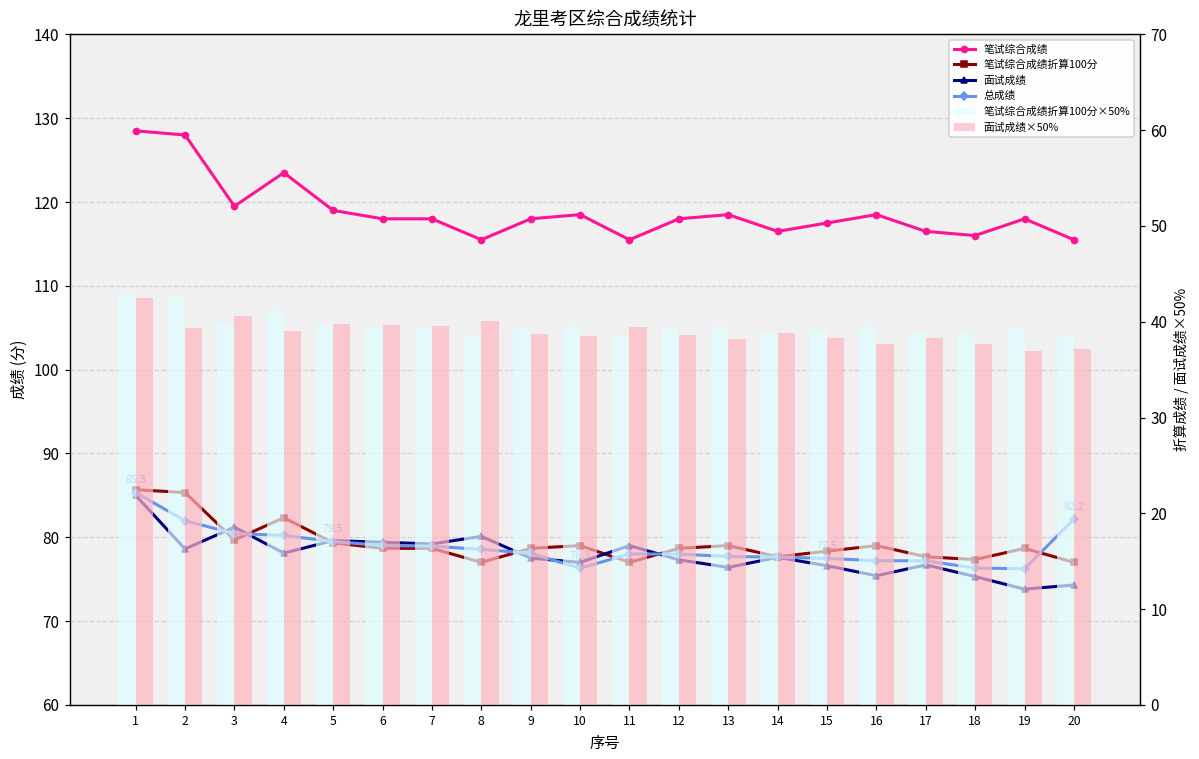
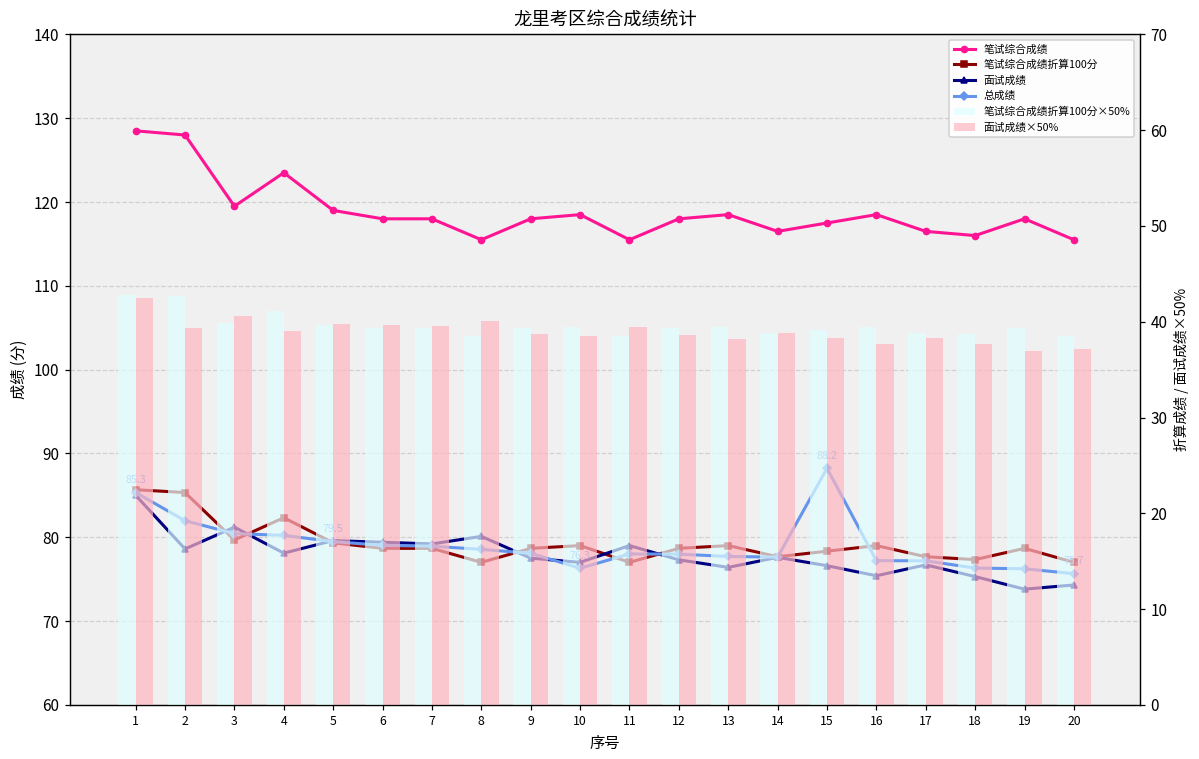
  {
    "总成绩": {
-     "15": 77.5,
-     "20": 82.2
+     "15": 88.2,
+     "20": 75.7
    }
  }
